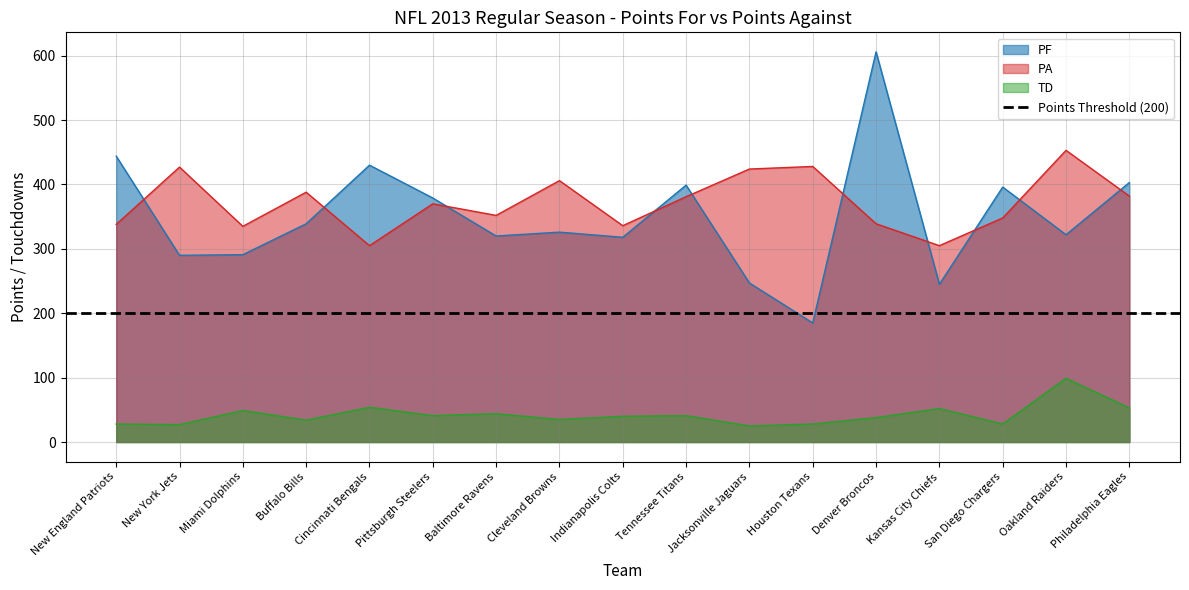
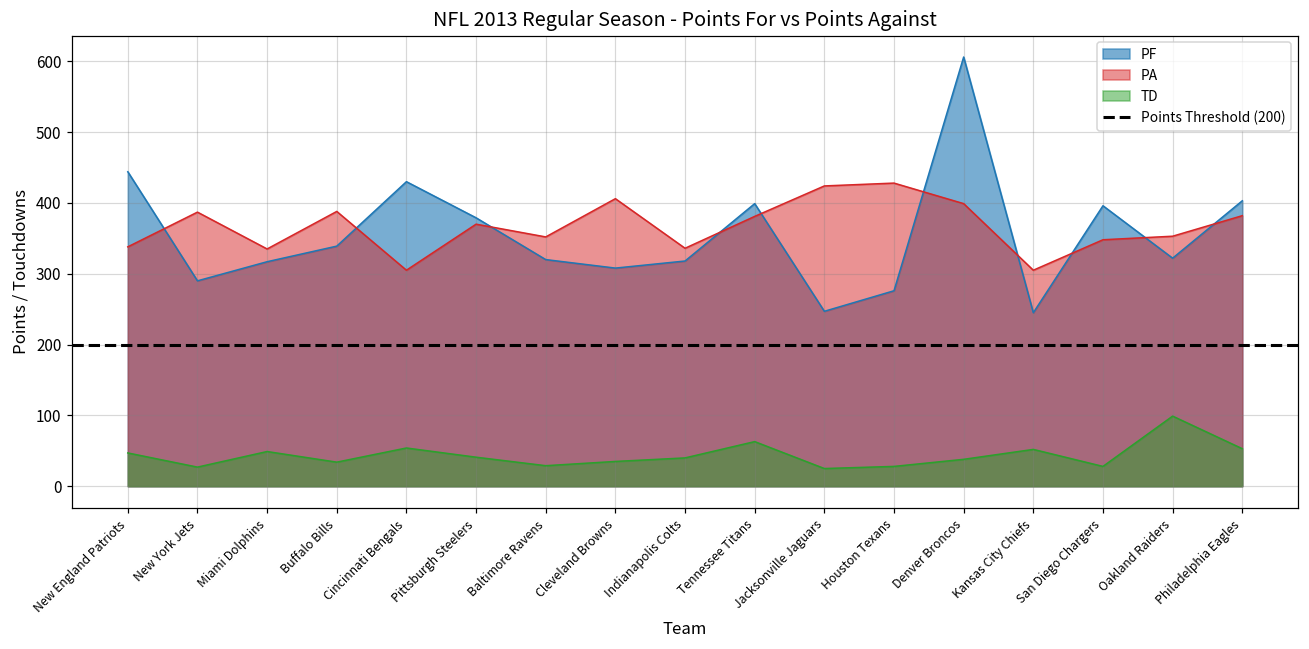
  {
    "PF": {
      "New England Patriots": 440,
      "New York Jets": 290,
-     "Miami Dolphins": 290,
+     "Miami Dolphins": 320,
      "Buffalo Bills": 340,
      "Cincinnati Bengals": 430,
      "Pittsburgh Steelers": 380,
      "Baltimore Ravens": 320,
-     "Cleveland Browns": 330,
+     "Cleveland Browns": 310,
      "Indianapolis Colts": 320,
      "Tennessee Titans": 400,
      "Jacksonville Jaguars": 250,
-     "Houston Texans": 190,
+     "Houston Texans": 280,
      "Denver Broncos": 610,
      "Kansas City Chiefs": 250,
      "San Diego Chargers": 400,
      "Oakland Raiders": 320,
      "Philadelphia Eagles": 400
    },
    "PA": {
      "New England Patriots": 340,
-     "New York Jets": 430,
+     "New York Jets": 390,
      "Miami Dolphins": 340,
      "Buffalo Bills": 390,
      "Cincinnati Bengals": 310,
      "Pittsburgh Steelers": 370,
      "Baltimore Ravens": 350,
      "Cleveland Browns": 410,
      "Indianapolis Colts": 340,
      "Tennessee Titans": 380,
      "Jacksonville Jaguars": 420,
      "Houston Texans": 430,
-     "Denver Broncos": 340,
+     "Denver Broncos": 400,
      "Kansas City Chiefs": 310,
      "San Diego Chargers": 350,
-     "Oakland Raiders": 450,
+     "Oakland Raiders": 350,
      "Philadelphia Eagles": 380
    },
    "TD": {
-     "New England Patriots": 30,
+     "New England Patriots": 50,
      "New York Jets": 30,
      "Miami Dolphins": 50,
      "Buffalo Bills": 30,
      "Cincinnati Bengals": 50,
      "Pittsburgh Steelers": 40,
-     "Baltimore Ravens": 40,
+     "Baltimore Ravens": 30,
      "Cleveland Browns": 40,
      "Indianapolis Colts": 40,
-     "Tennessee Titans": 40,
+     "Tennessee Titans": 60,
      "Jacksonville Jaguars": 30,
      "Houston Texans": 30,
      "Denver Broncos": 40,
      "Kansas City Chiefs": 50,
      "San Diego Chargers": 30,
      "Oakland Raiders": 100,
      "Philadelphia Eagles": 50
    }
  }
